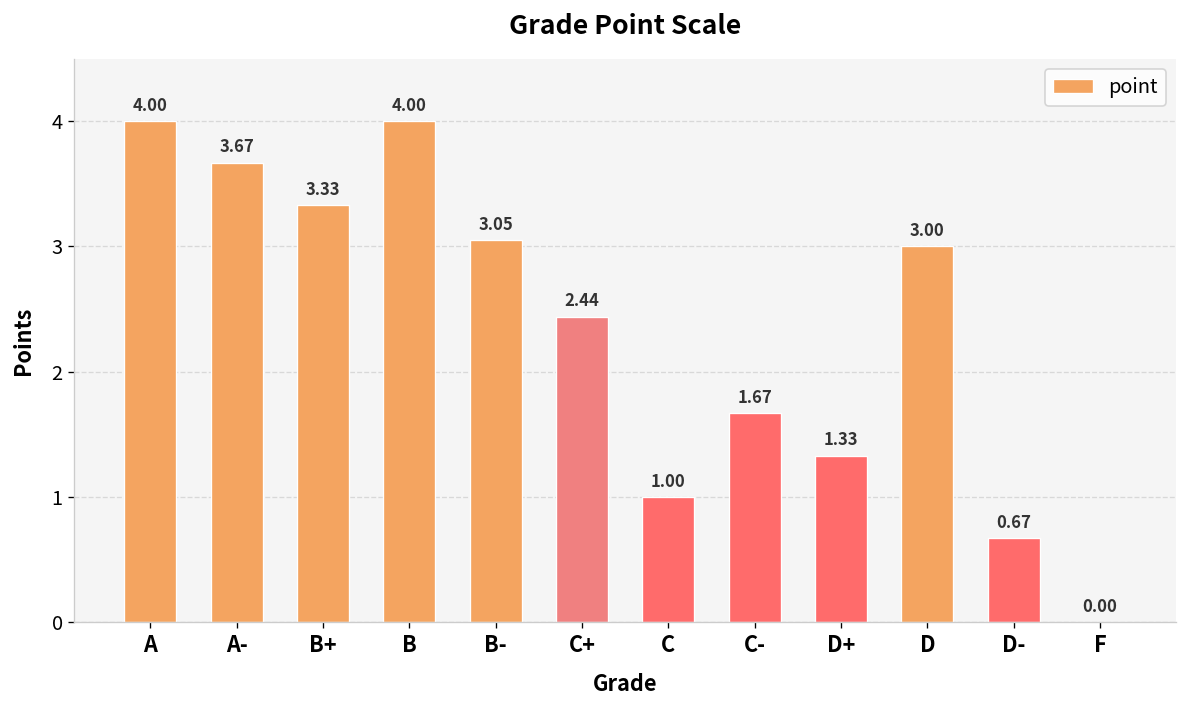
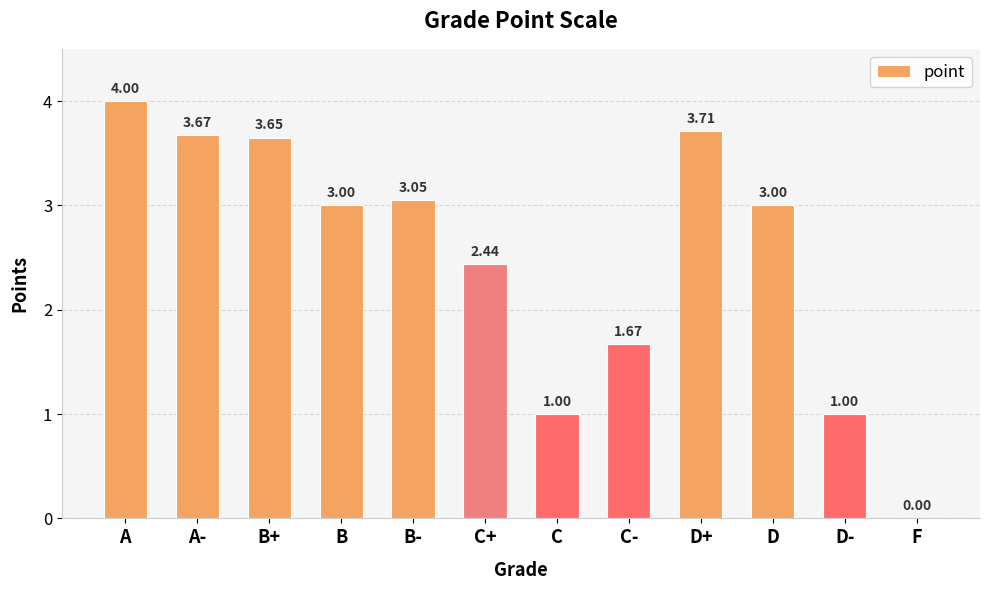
  {
    "A": 4.00,
    "A-": 3.67,
-   "B+": 3.33,
-   "B": 4.00,
+   "B+": 3.65,
+   "B": 3.00,
    "B-": 3.05,
    "C+": 2.44,
    "C": 1.00,
    "C-": 1.67,
-   "D+": 1.33,
+   "D+": 3.71,
    "D": 3.00,
-   "D-": 0.67,
+   "D-": 1.00,
    "F": 0.00
  }
